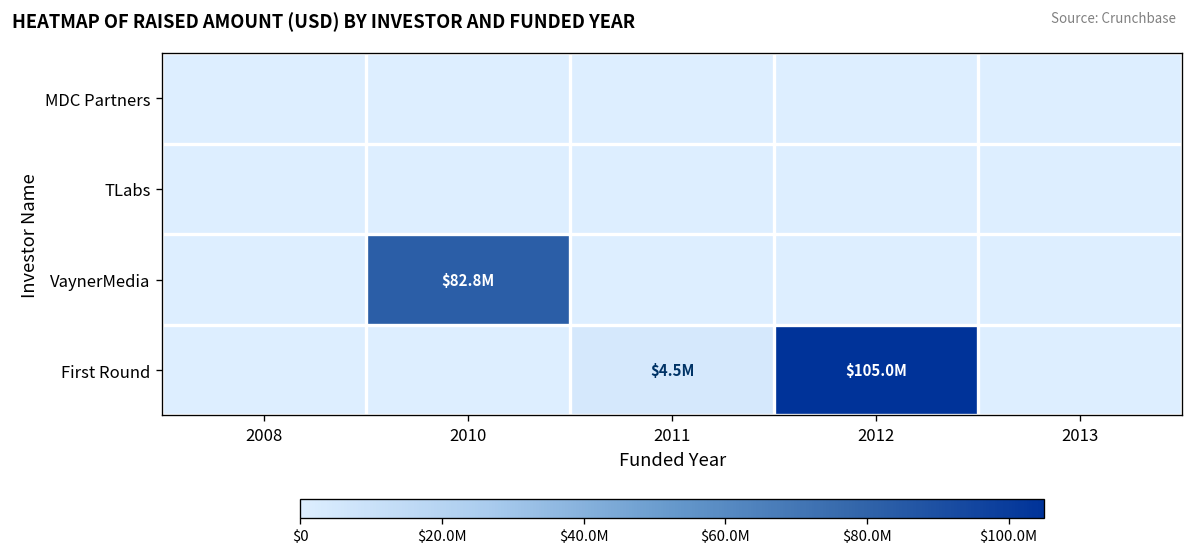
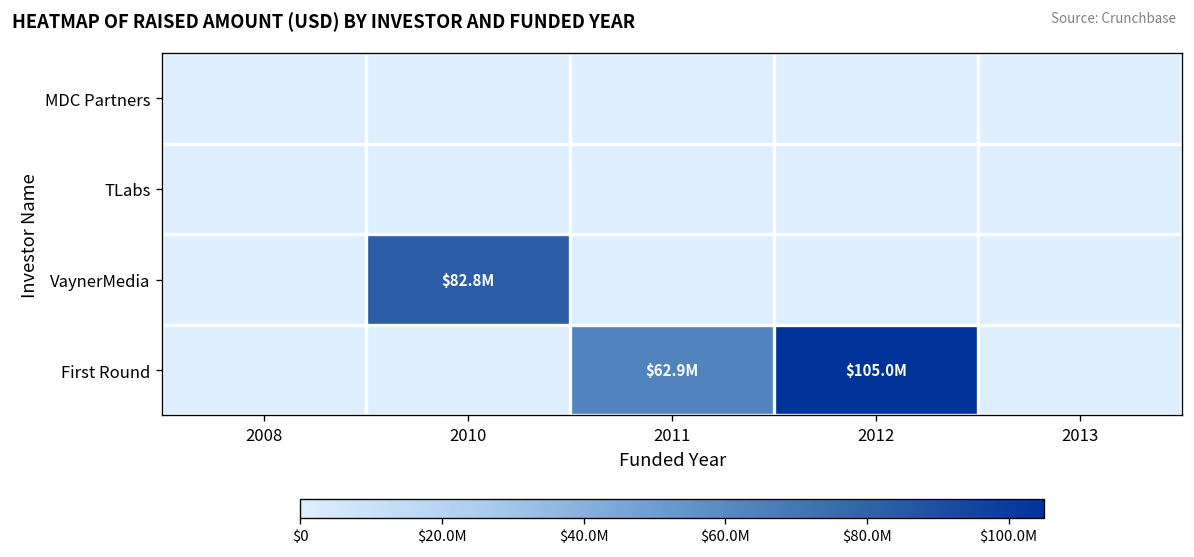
  {
    "VaynerMedia": {
      "2010": "$82.8M"
    },
    "First Round": {
-     "2011": "$4.5M",
+     "2011": "$62.9M",
      "2012": "$105.0M"
    }
  }
